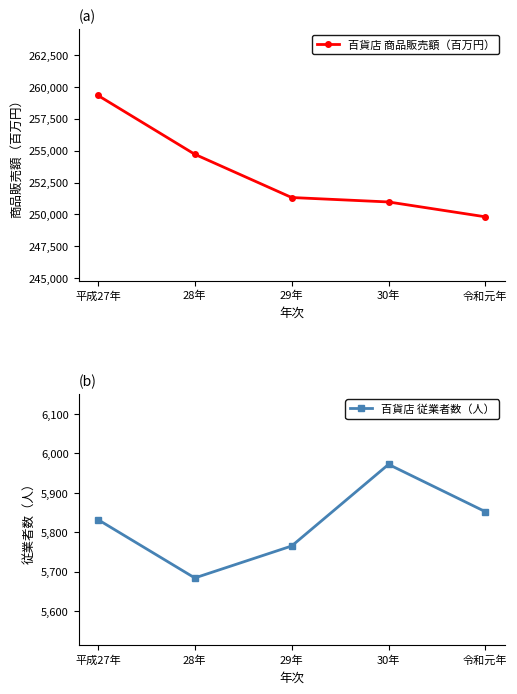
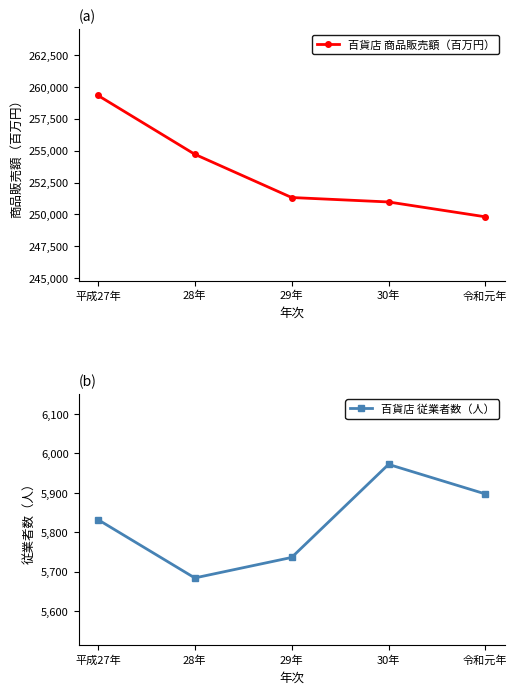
  {
    "(a)": {
      "平成27年": "259,300",
      "28年": "254,700",
      "29年": "251,300",
      "30年": "251,000",
      "令和元年": "249,800"
    },
    "(b)": {
      "平成27年": "5,830",
      "28年": "5,680",
-     "29年": "5,770",
+     "29年": "5,740",
      "30年": "5,970",
-     "令和元年": "5,850"
+     "令和元年": "5,900"
    }
  }
